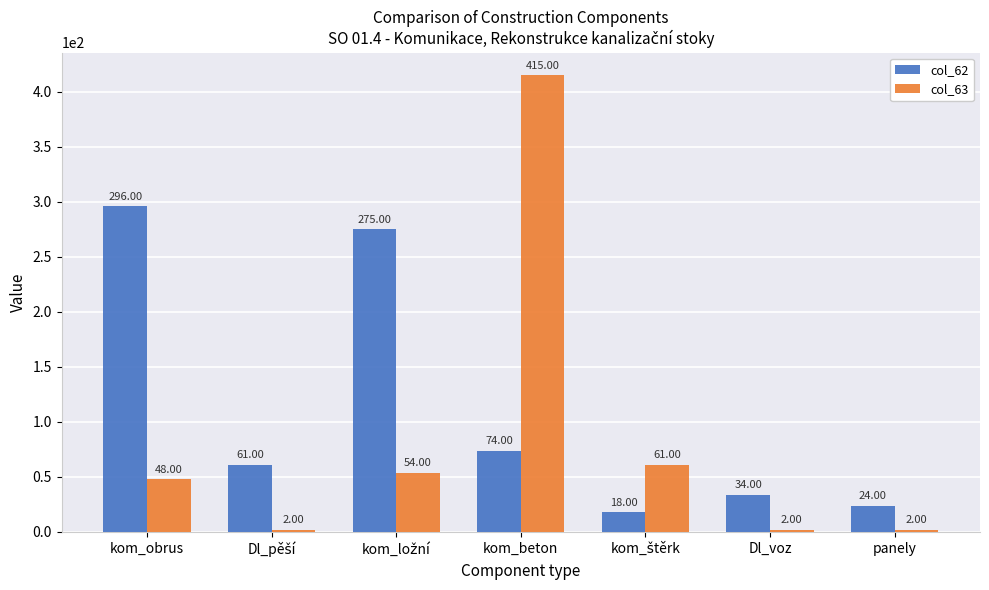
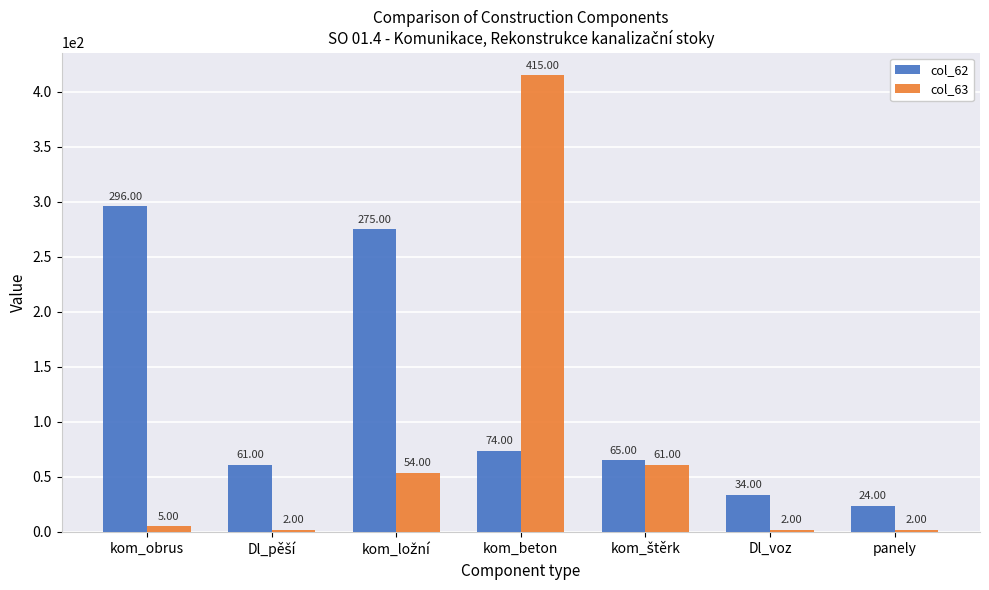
  {
    "col_62": {
      "kom_obrus": 296.00,
      "Dl_pěší": 61.00,
      "kom_ložní": 275.00,
      "kom_beton": 74.00,
-     "kom_štěrk": 18.00,
+     "kom_štěrk": 65.00,
      "Dl_voz": 34.00,
      "panely": 24.00
    },
    "col_63": {
-     "kom_obrus": 48.00,
+     "kom_obrus": 5.00,
      "Dl_pěší": 2.00,
      "kom_ložní": 54.00,
      "kom_beton": 415.00,
      "kom_štěrk": 61.00,
      "Dl_voz": 2.00,
      "panely": 2.00
    }
  }
